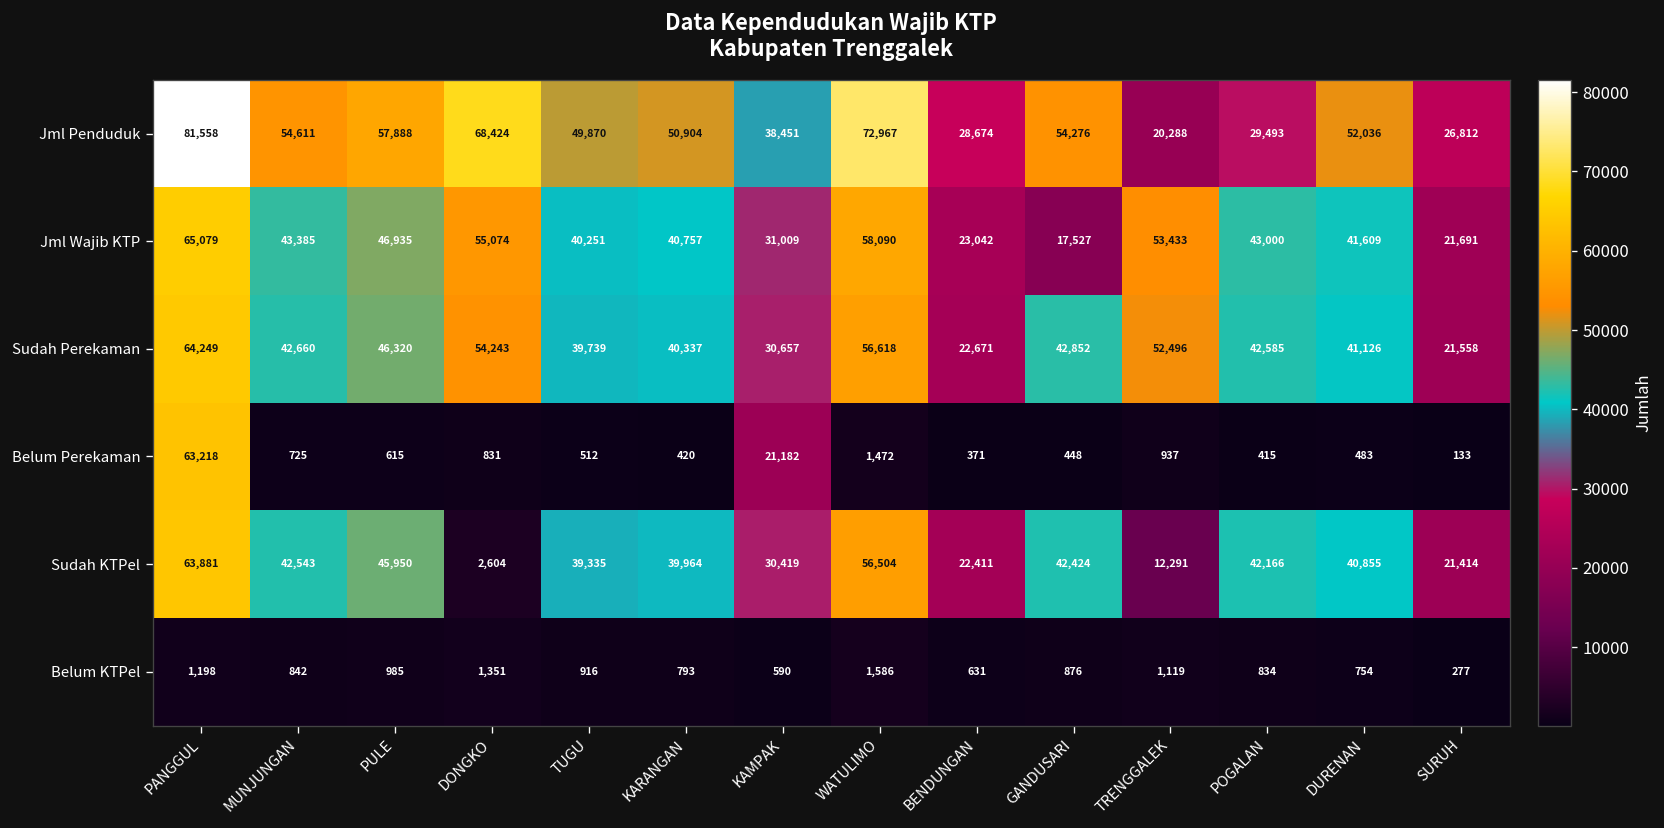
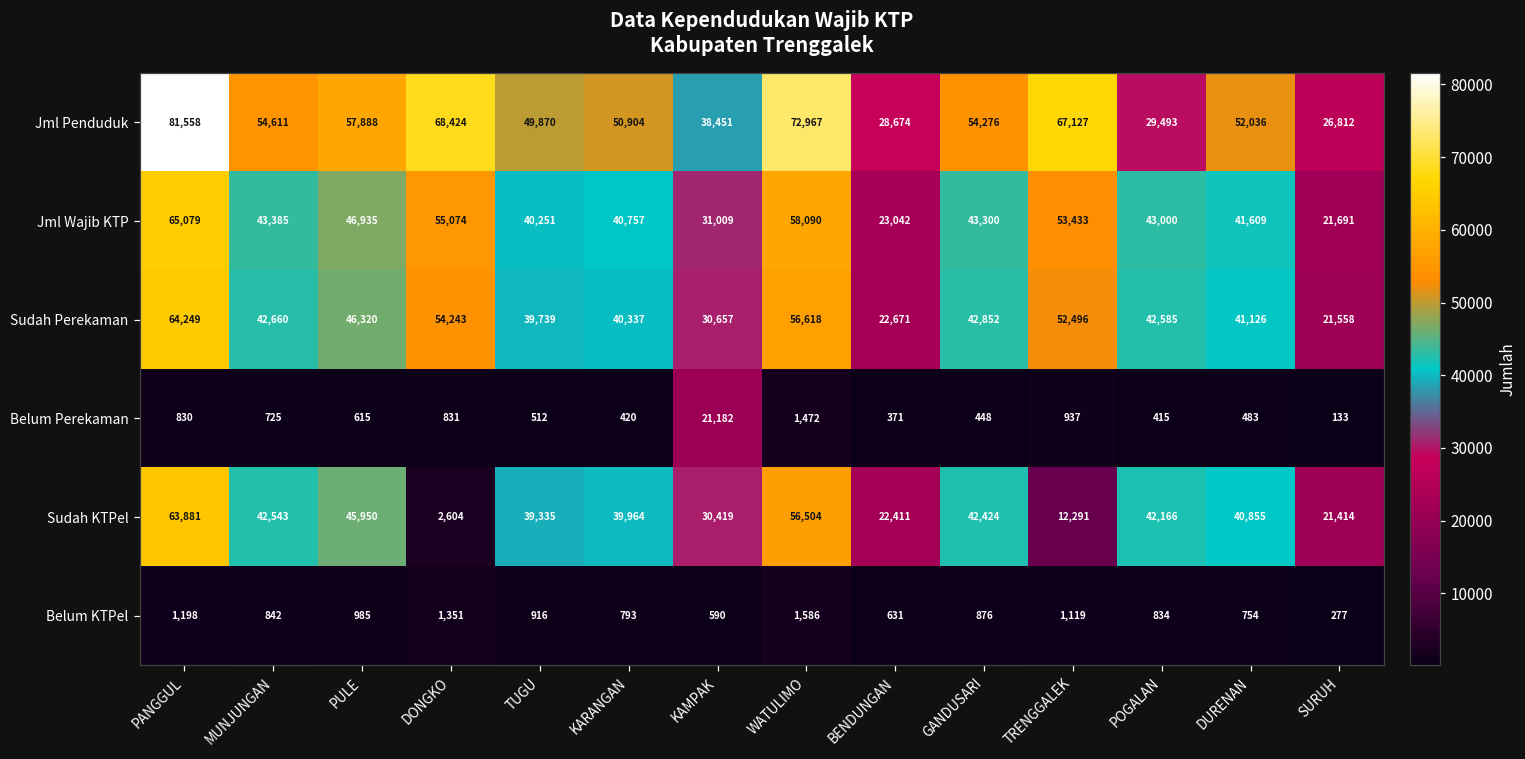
  {
    "Jml Penduduk": {
      "PANGGUL": "81,558",
      "MUNJUNGAN": "54,611",
      "PULE": "57,888",
      "DONGKO": "68,424",
      "TUGU": "49,870",
      "KARANGAN": "50,904",
      "KAMPAK": "38,451",
      "WATULIMO": "72,967",
      "BENDUNGAN": "28,674",
      "GANDUSARI": "54,276",
-     "TRENGGALEK": "20,288",
+     "TRENGGALEK": "67,127",
      "POGALAN": "29,493",
      "DURENAN": "52,036",
      "SURUH": "26,812"
    },
    "Jml Wajib KTP": {
      "PANGGUL": "65,079",
      "MUNJUNGAN": "43,385",
      "PULE": "46,935",
      "DONGKO": "55,074",
      "TUGU": "40,251",
      "KARANGAN": "40,757",
      "KAMPAK": "31,009",
      "WATULIMO": "58,090",
      "BENDUNGAN": "23,042",
-     "GANDUSARI": "17,527",
+     "GANDUSARI": "43,300",
      "TRENGGALEK": "53,433",
      "POGALAN": "43,000",
      "DURENAN": "41,609",
      "SURUH": "21,691"
    },
    "Sudah Perekaman": {
      "PANGGUL": "64,249",
      "MUNJUNGAN": "42,660",
      "PULE": "46,320",
      "DONGKO": "54,243",
      "TUGU": "39,739",
      "KARANGAN": "40,337",
      "KAMPAK": "30,657",
      "WATULIMO": "56,618",
      "BENDUNGAN": "22,671",
      "GANDUSARI": "42,852",
      "TRENGGALEK": "52,496",
      "POGALAN": "42,585",
      "DURENAN": "41,126",
      "SURUH": "21,558"
    },
    "Belum Perekaman": {
-     "PANGGUL": "63,218",
+     "PANGGUL": "830",
      "MUNJUNGAN": "725",
      "PULE": "615",
      "DONGKO": "831",
      "TUGU": "512",
      "KARANGAN": "420",
      "KAMPAK": "21,182",
      "WATULIMO": "1,472",
      "BENDUNGAN": "371",
      "GANDUSARI": "448",
      "TRENGGALEK": "937",
      "POGALAN": "415",
      "DURENAN": "483",
      "SURUH": "133"
    },
    "Sudah KTPel": {
      "PANGGUL": "63,881",
      "MUNJUNGAN": "42,543",
      "PULE": "45,950",
      "DONGKO": "2,604",
      "TUGU": "39,335",
      "KARANGAN": "39,964",
      "KAMPAK": "30,419",
      "WATULIMO": "56,504",
      "BENDUNGAN": "22,411",
      "GANDUSARI": "42,424",
      "TRENGGALEK": "12,291",
      "POGALAN": "42,166",
      "DURENAN": "40,855",
      "SURUH": "21,414"
    },
    "Belum KTPel": {
      "PANGGUL": "1,198",
      "MUNJUNGAN": "842",
      "PULE": "985",
      "DONGKO": "1,351",
      "TUGU": "916",
      "KARANGAN": "793",
      "KAMPAK": "590",
      "WATULIMO": "1,586",
      "BENDUNGAN": "631",
      "GANDUSARI": "876",
      "TRENGGALEK": "1,119",
      "POGALAN": "834",
      "DURENAN": "754",
      "SURUH": "277"
    }
  }
